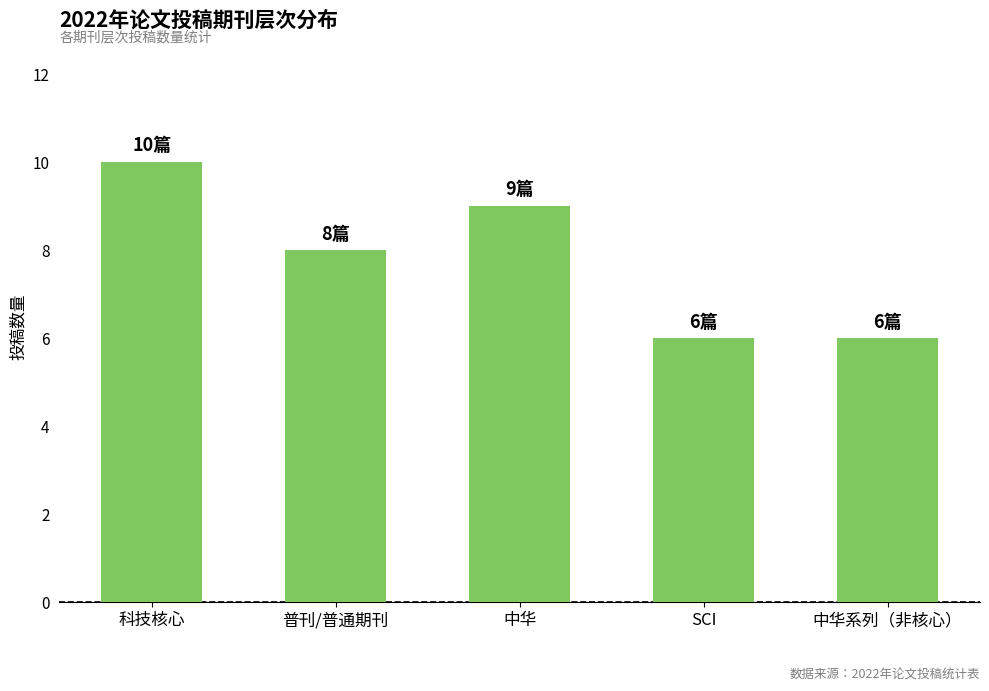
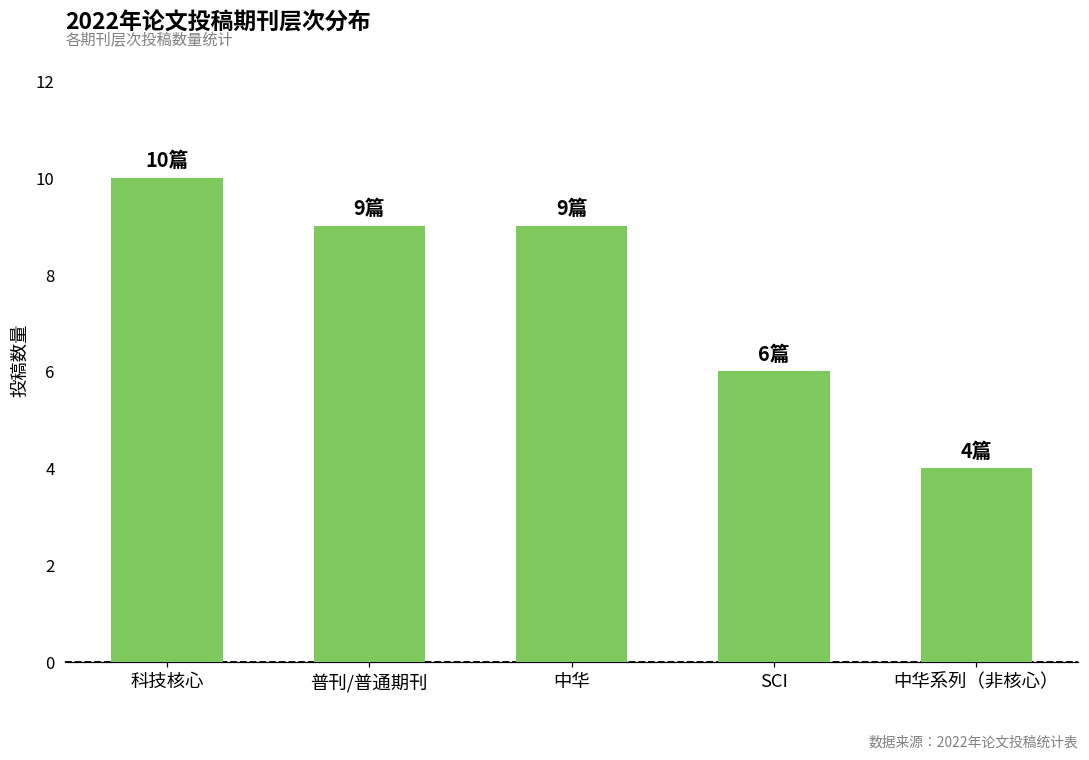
  {
    "科技核心": "10篇",
-   "普刊/普通期刊": "8篇",
+   "普刊/普通期刊": "9篇",
    "中华": "9篇",
    "SCI": "6篇",
-   "中华系列（非核心）": "6篇"
+   "中华系列（非核心）": "4篇"
  }
